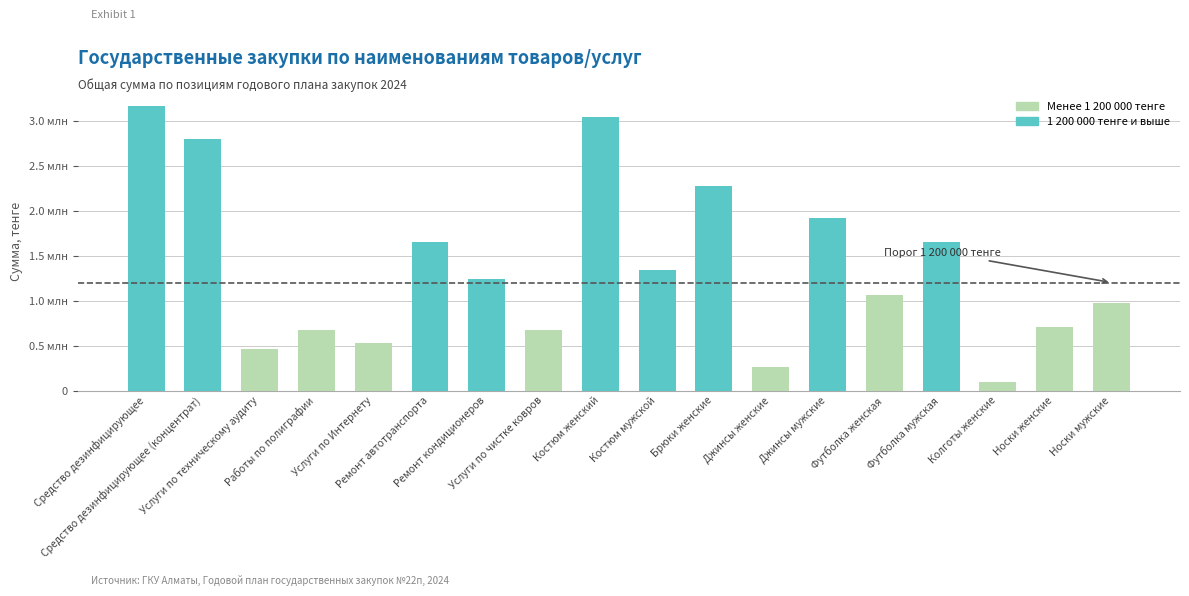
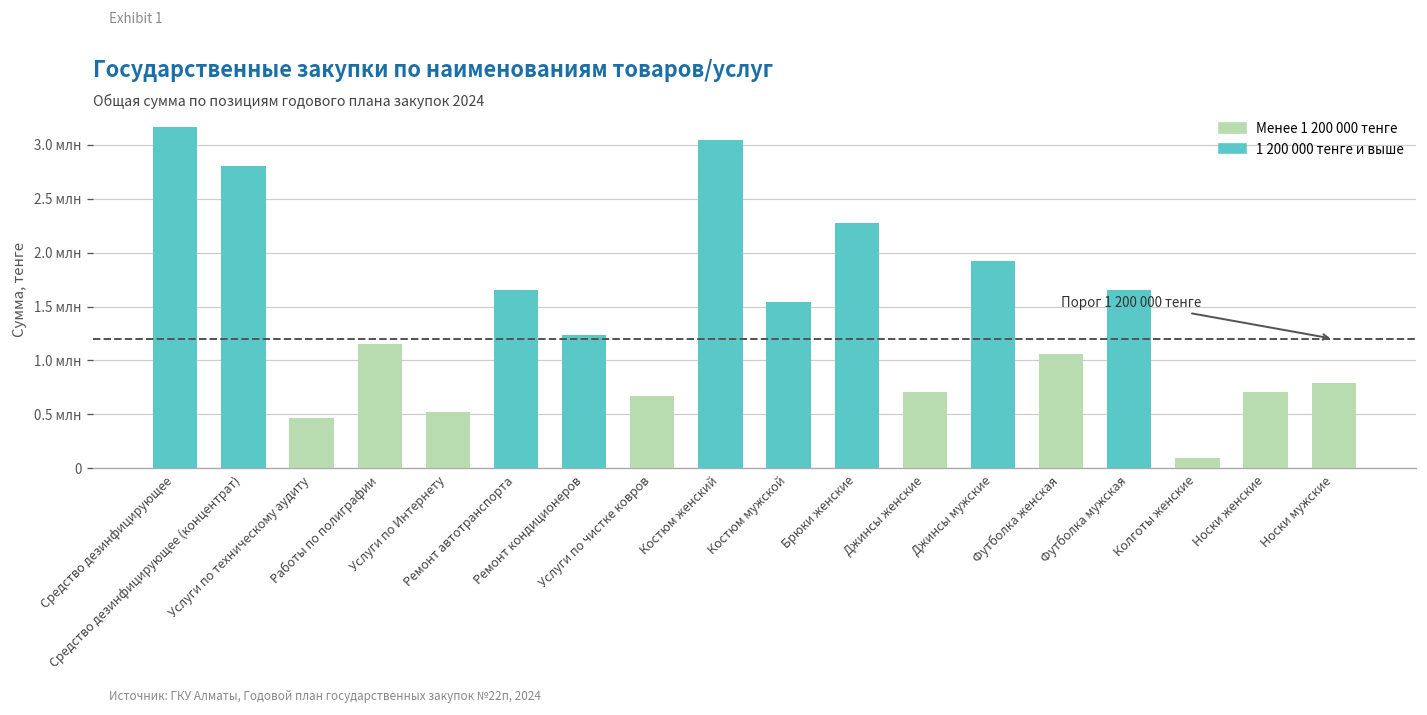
  {
    "Менее 1 200 000 тенге": {
      "Услуги по техническому аудиту": "0.5 млн",
-     "Работы по полиграфии": "0.7 млн",
+     "Работы по полиграфии": "1.1 млн",
      "Услуги по Интернету": "0.5 млн",
      "Услуги по чистке ковров": "0.7 млн",
-     "Джинсы женские": "0.3 млн",
+     "Джинсы женские": "0.7 млн",
      "Футболка женская": "1.1 млн",
      "Колготы женские": "0.1 млн",
      "Носки женские": "0.7 млн",
-     "Носки мужские": "1.0 млн"
+     "Носки мужские": "0.8 млн"
    },
    "1 200 000 тенге и выше": {
      "Средство дезинфицирующее (концентрат)": "2.8 млн",
      "Ремонт автотранспорта": "1.7 млн",
      "Ремонт кондиционеров": "1.2 млн",
      "Костюм женский": "3.0 млн",
-     "Костюм мужской": "1.3 млн",
+     "Костюм мужской": "1.5 млн",
      "Брюки женские": "2.3 млн",
      "Джинсы мужские": "1.9 млн"
    }
  }
